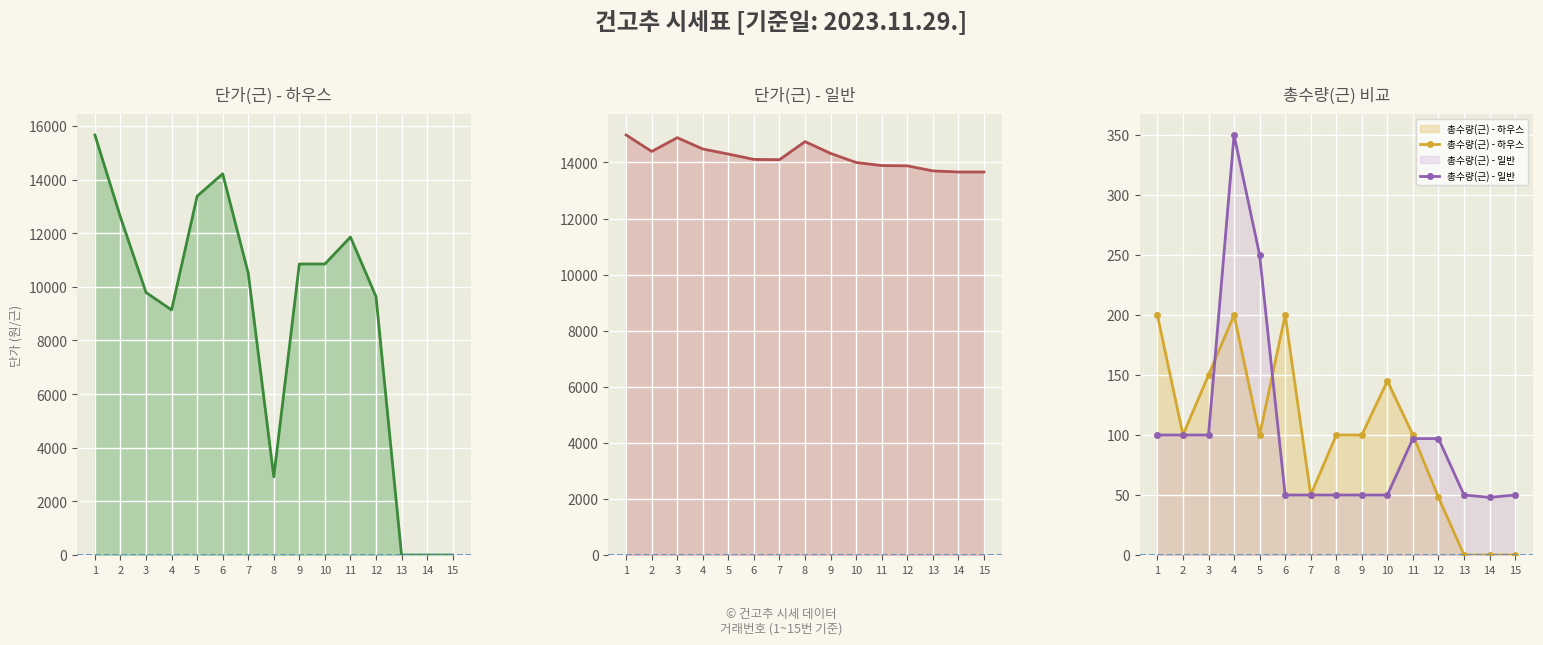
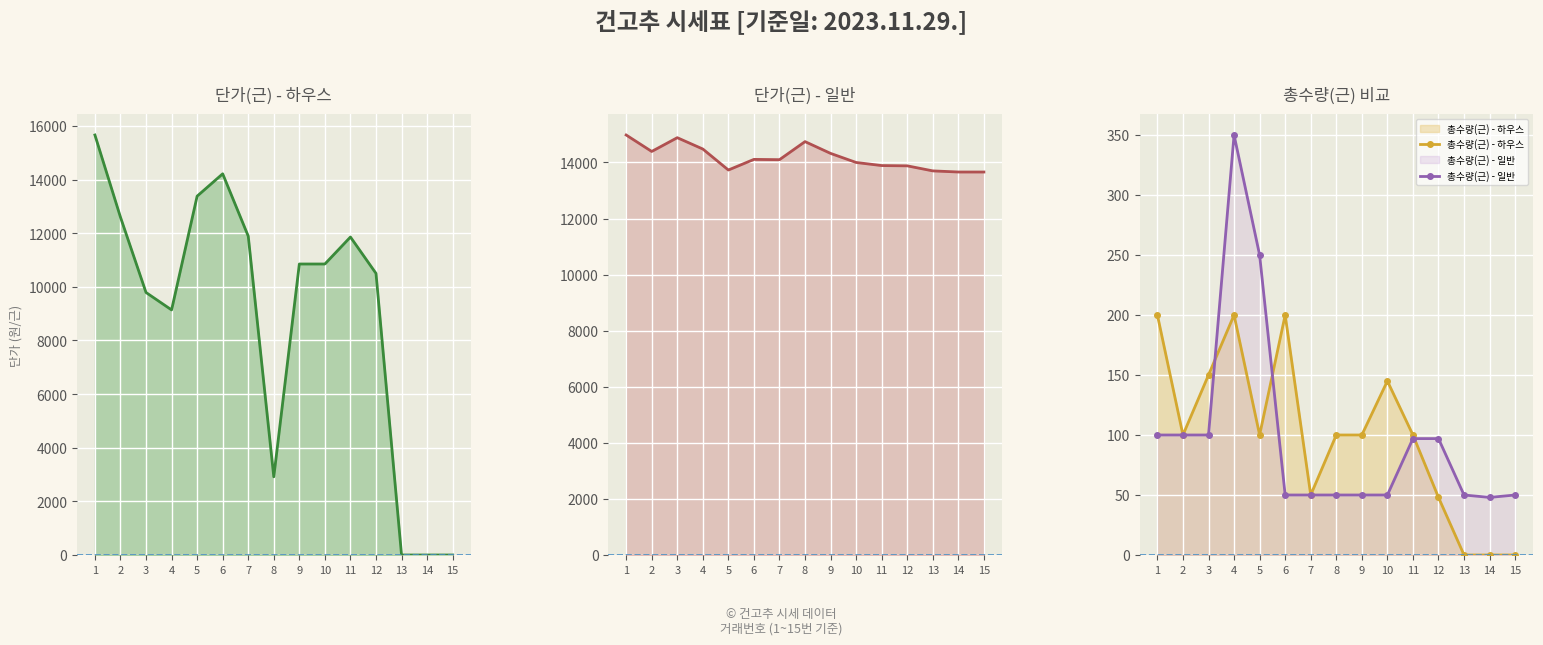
  {
    "단가(근) - 하우스": {
      "1": 15700,
      "2": 12600,
      "3": 9800,
      "4": 9100,
      "5": 13400,
      "6": 14200,
-     "7": 10500,
+     "7": 11900,
      "8": 2900,
      "9": 10900,
      "10": 10900,
      "11": 11900,
-     "12": 9600,
+     "12": 10500,
      "13": 0,
      "14": 0,
      "15": 0
    },
    "단가(근) - 일반": {
      "1": 15000,
      "2": 14400,
      "3": 14900,
      "4": 14500,
-     "5": 14300,
+     "5": 13700,
      "6": 14100,
      "7": 14100,
      "8": 14700,
      "9": 14300,
      "10": 14000,
      "11": 13900,
      "12": 13900,
      "13": 13700,
      "14": 13700,
      "15": 13700
    }
  }
